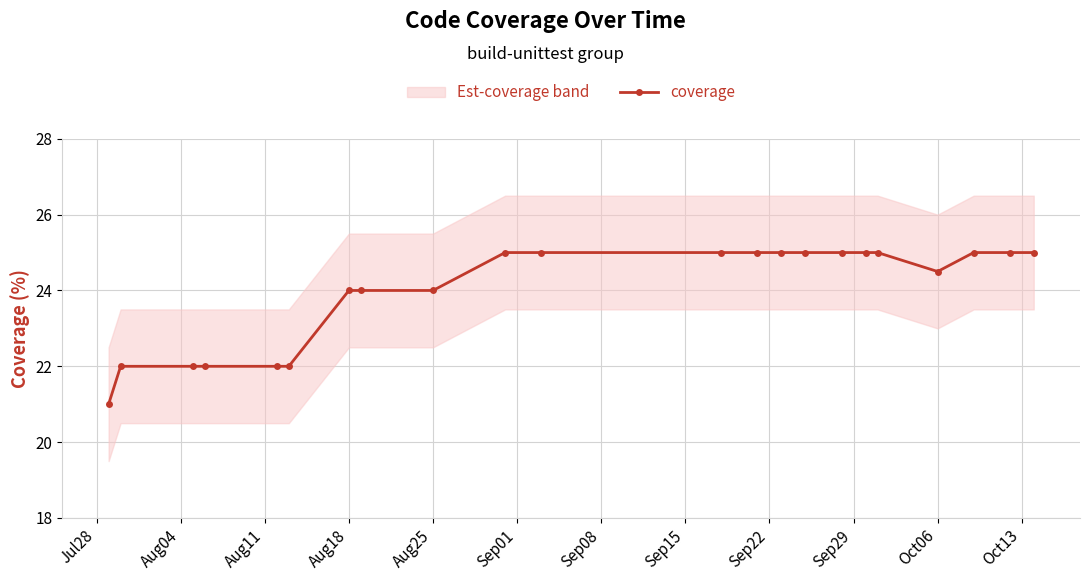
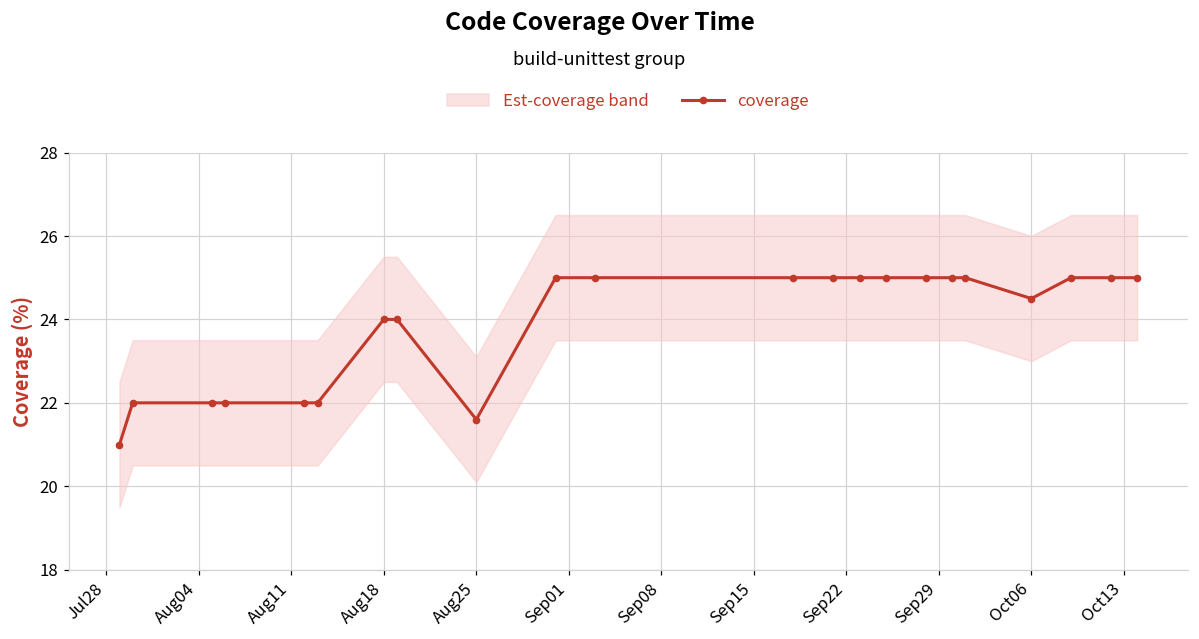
  {
    "coverage": {
      "Aug18": 24.0,
-     "Aug25": 24.0,
+     "Aug25": 21.6,
      "Oct06": 24.5
    }
  }
